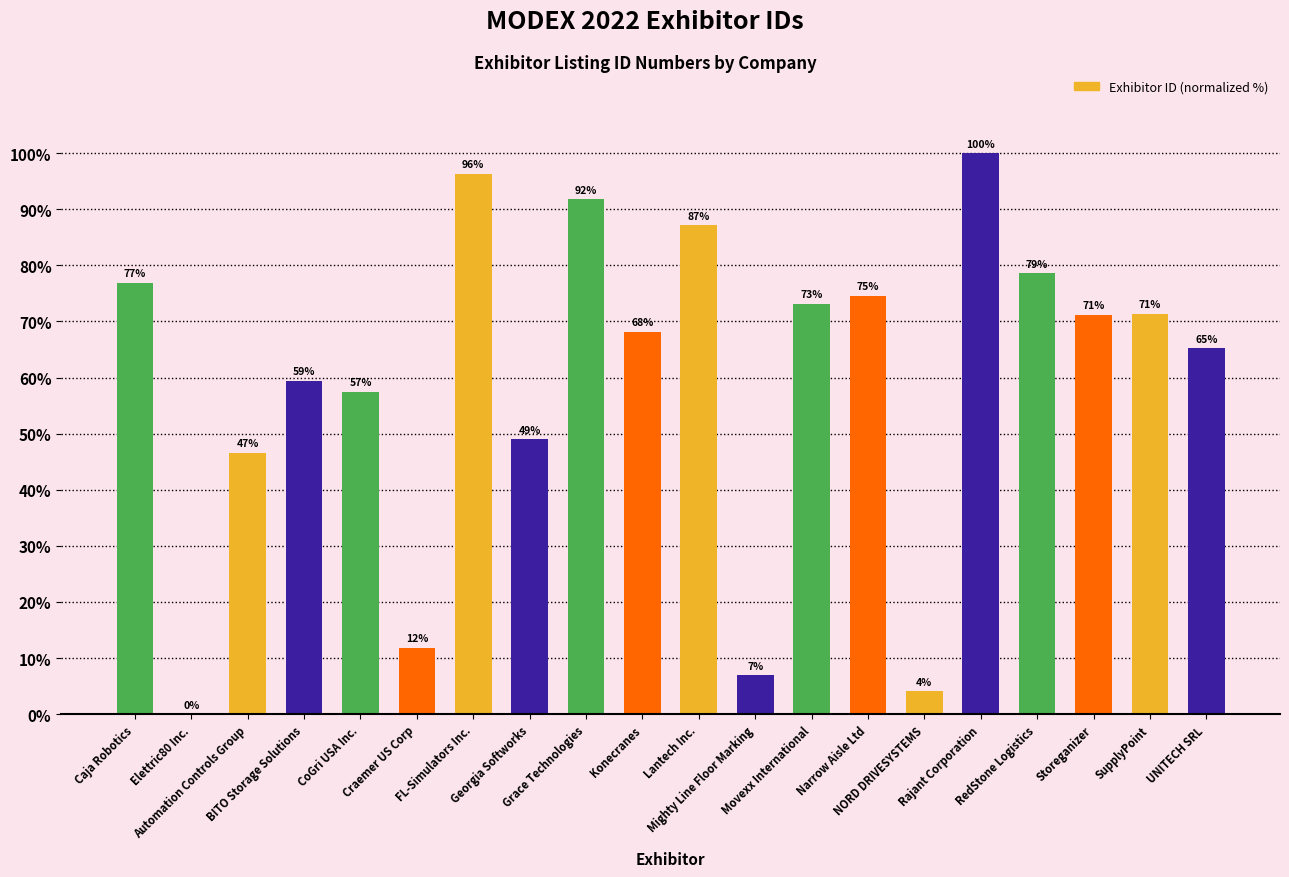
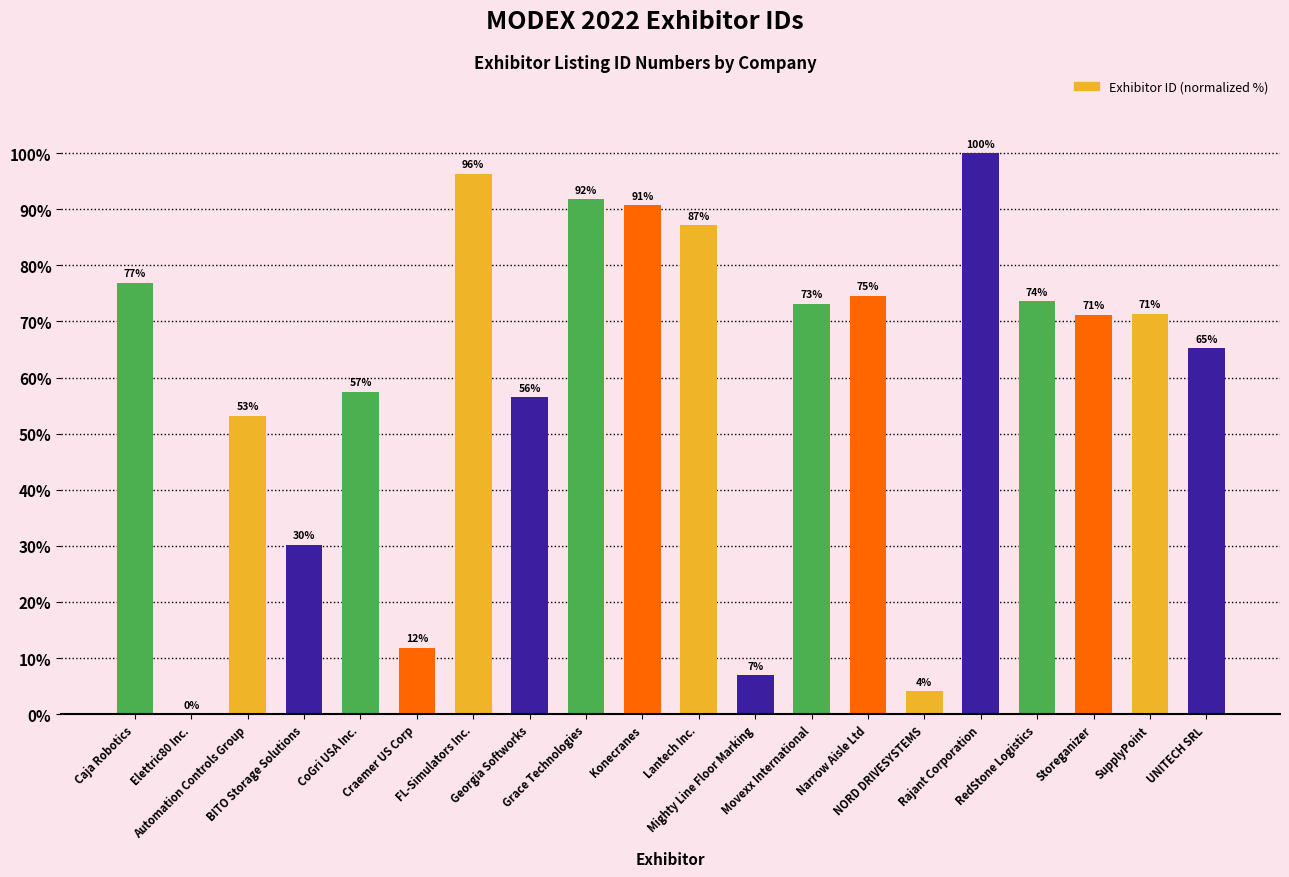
  {
    "Caja Robotics": "77%",
    "Elettric80 Inc.": "0%",
-   "Automation Controls Group": "47%",
-   "BITO Storage Solutions": "59%",
+   "Automation Controls Group": "53%",
+   "BITO Storage Solutions": "30%",
    "CoGri USA Inc.": "57%",
    "Craemer US Corp": "12%",
    "FL-Simulators Inc.": "96%",
-   "Georgia Softworks": "49%",
+   "Georgia Softworks": "56%",
    "Grace Technologies": "92%",
-   "Konecranes": "68%",
+   "Konecranes": "91%",
    "Lantech Inc.": "87%",
    "Mighty Line Floor Marking": "7%",
    "Movexx International": "73%",
    "Narrow Aisle Ltd": "75%",
    "NORD DRIVESYSTEMS": "4%",
    "Rajant Corporation": "100%",
-   "RedStone Logistics": "79%",
+   "RedStone Logistics": "74%",
    "Storeganizer": "71%",
    "SupplyPoint": "71%",
    "UNITECH SRL": "65%"
  }
